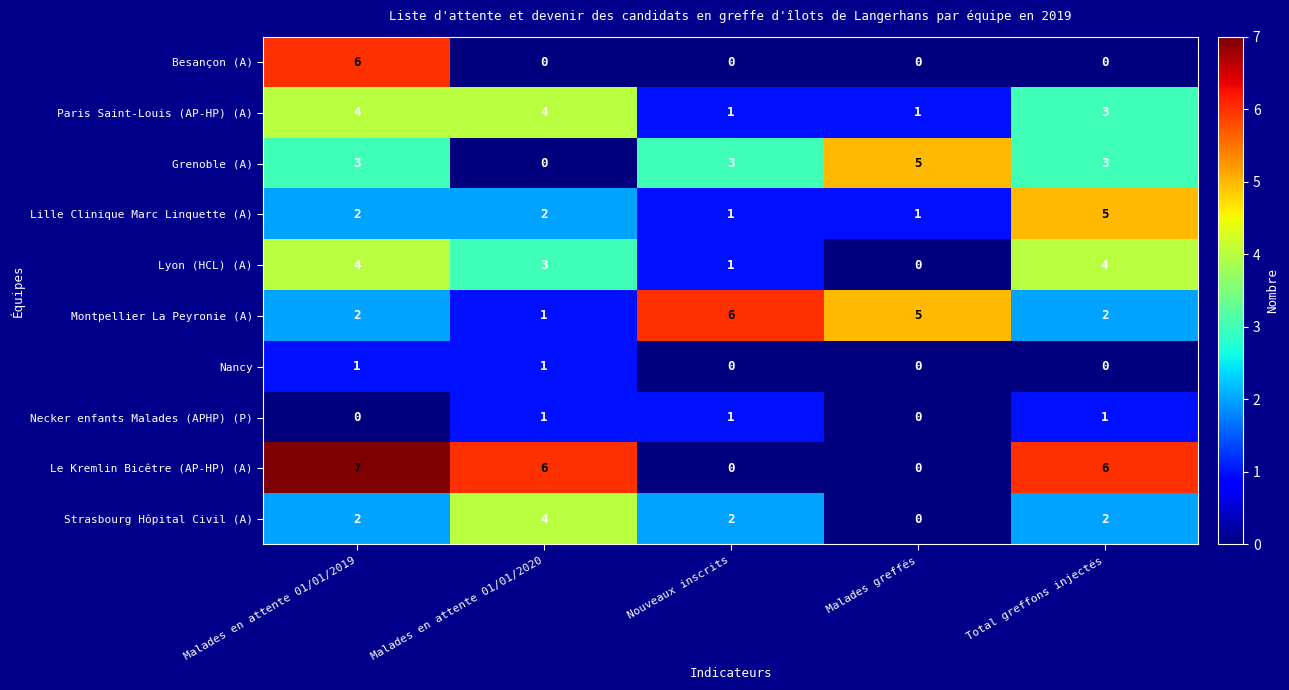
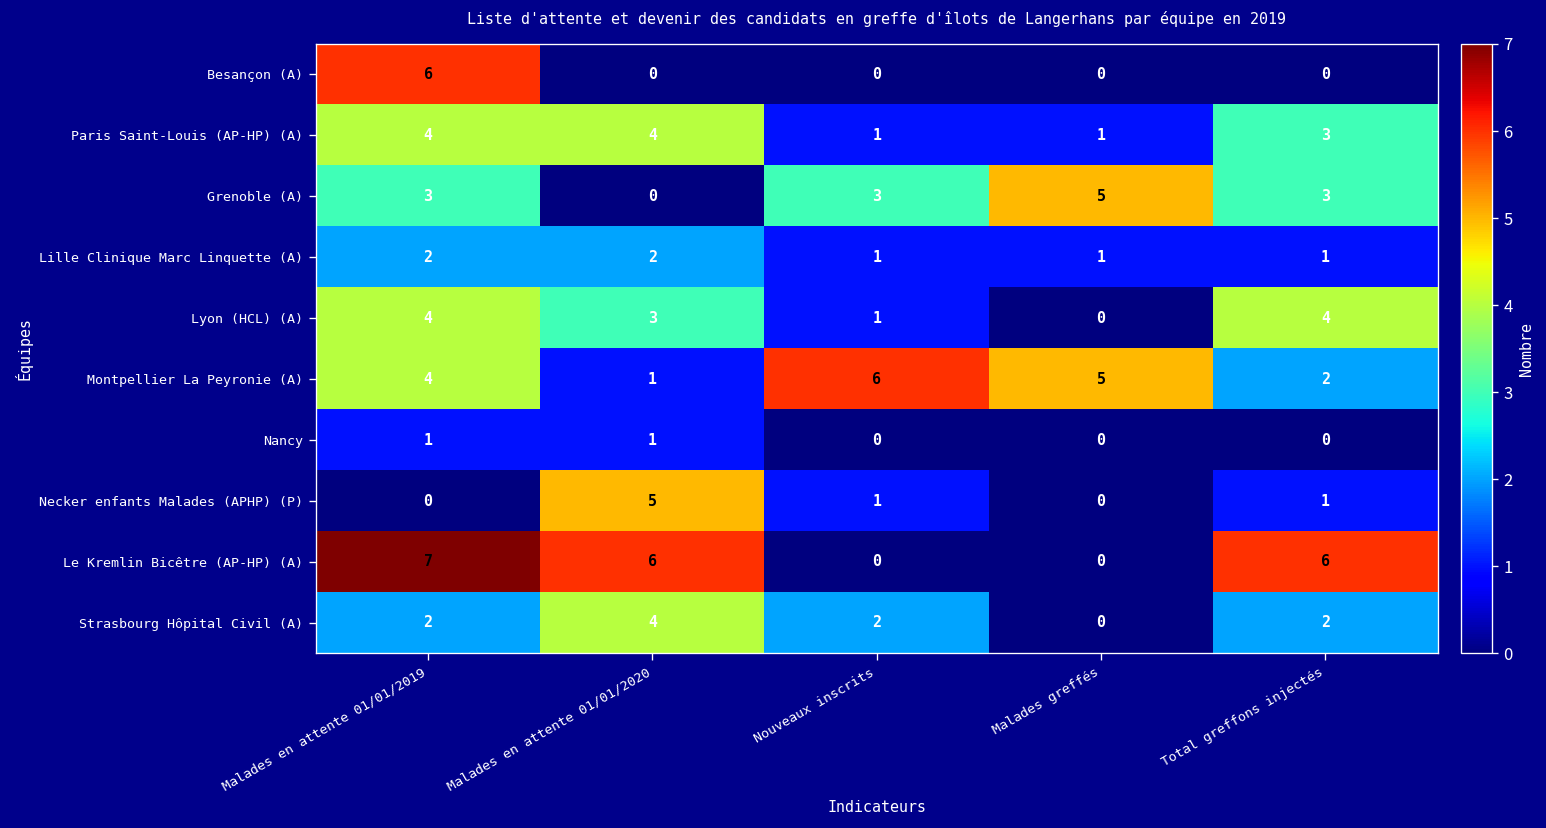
  {
    "Besançon (A)": {
      "Malades en attente 01/01/2019": 6,
      "Malades en attente 01/01/2020": 0,
      "Nouveaux inscrits": 0,
      "Malades greffés": 0,
      "Total greffons injectés": 0
    },
    "Paris Saint-Louis (AP-HP) (A)": {
      "Malades en attente 01/01/2019": 4,
      "Malades en attente 01/01/2020": 4,
      "Nouveaux inscrits": 1,
      "Malades greffés": 1,
      "Total greffons injectés": 3
    },
    "Grenoble (A)": {
      "Malades en attente 01/01/2019": 3,
      "Malades en attente 01/01/2020": 0,
      "Nouveaux inscrits": 3,
      "Malades greffés": 5,
      "Total greffons injectés": 3
    },
    "Lille Clinique Marc Linquette (A)": {
      "Malades en attente 01/01/2019": 2,
      "Malades en attente 01/01/2020": 2,
      "Nouveaux inscrits": 1,
      "Malades greffés": 1,
-     "Total greffons injectés": 5
+     "Total greffons injectés": 1
    },
    "Lyon (HCL) (A)": {
      "Malades en attente 01/01/2019": 4,
      "Malades en attente 01/01/2020": 3,
      "Nouveaux inscrits": 1,
      "Malades greffés": 0,
      "Total greffons injectés": 4
    },
    "Montpellier La Peyronie (A)": {
-     "Malades en attente 01/01/2019": 2,
+     "Malades en attente 01/01/2019": 4,
      "Malades en attente 01/01/2020": 1,
      "Nouveaux inscrits": 6,
      "Malades greffés": 5,
      "Total greffons injectés": 2
    },
    "Nancy": {
      "Malades en attente 01/01/2019": 1,
      "Malades en attente 01/01/2020": 1,
      "Nouveaux inscrits": 0,
      "Malades greffés": 0,
      "Total greffons injectés": 0
    },
    "Necker enfants Malades (APHP) (P)": {
      "Malades en attente 01/01/2019": 0,
-     "Malades en attente 01/01/2020": 1,
+     "Malades en attente 01/01/2020": 5,
      "Nouveaux inscrits": 1,
      "Malades greffés": 0,
      "Total greffons injectés": 1
    },
    "Le Kremlin Bicêtre (AP-HP) (A)": {
      "Malades en attente 01/01/2019": 7,
      "Malades en attente 01/01/2020": 6,
      "Nouveaux inscrits": 0,
      "Malades greffés": 0,
      "Total greffons injectés": 6
    },
    "Strasbourg Hôpital Civil (A)": {
      "Malades en attente 01/01/2019": 2,
      "Malades en attente 01/01/2020": 4,
      "Nouveaux inscrits": 2,
      "Malades greffés": 0,
      "Total greffons injectés": 2
    }
  }
